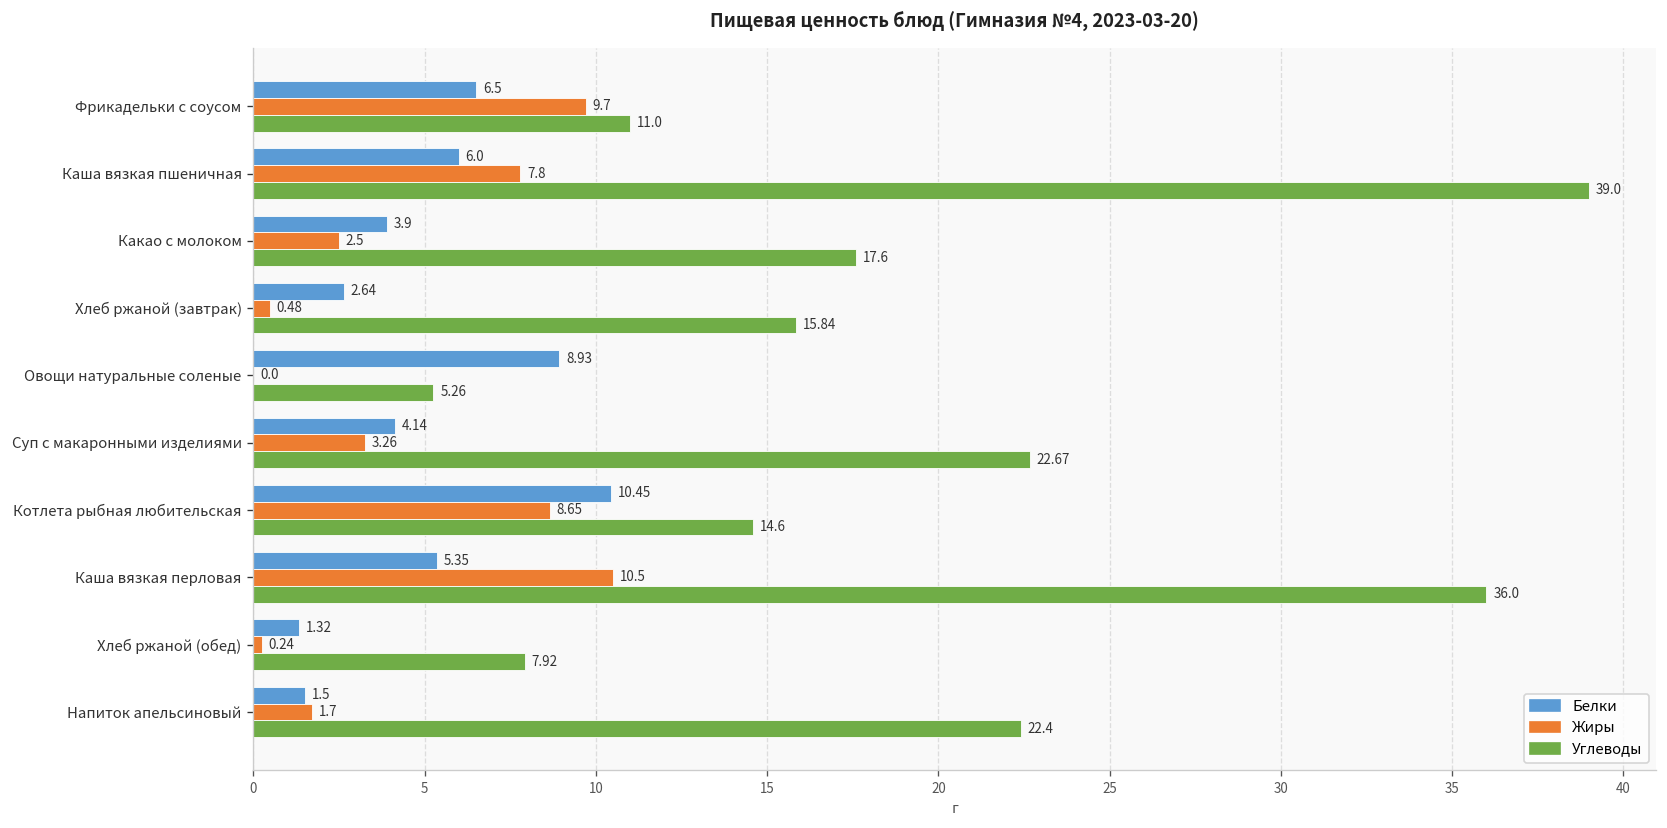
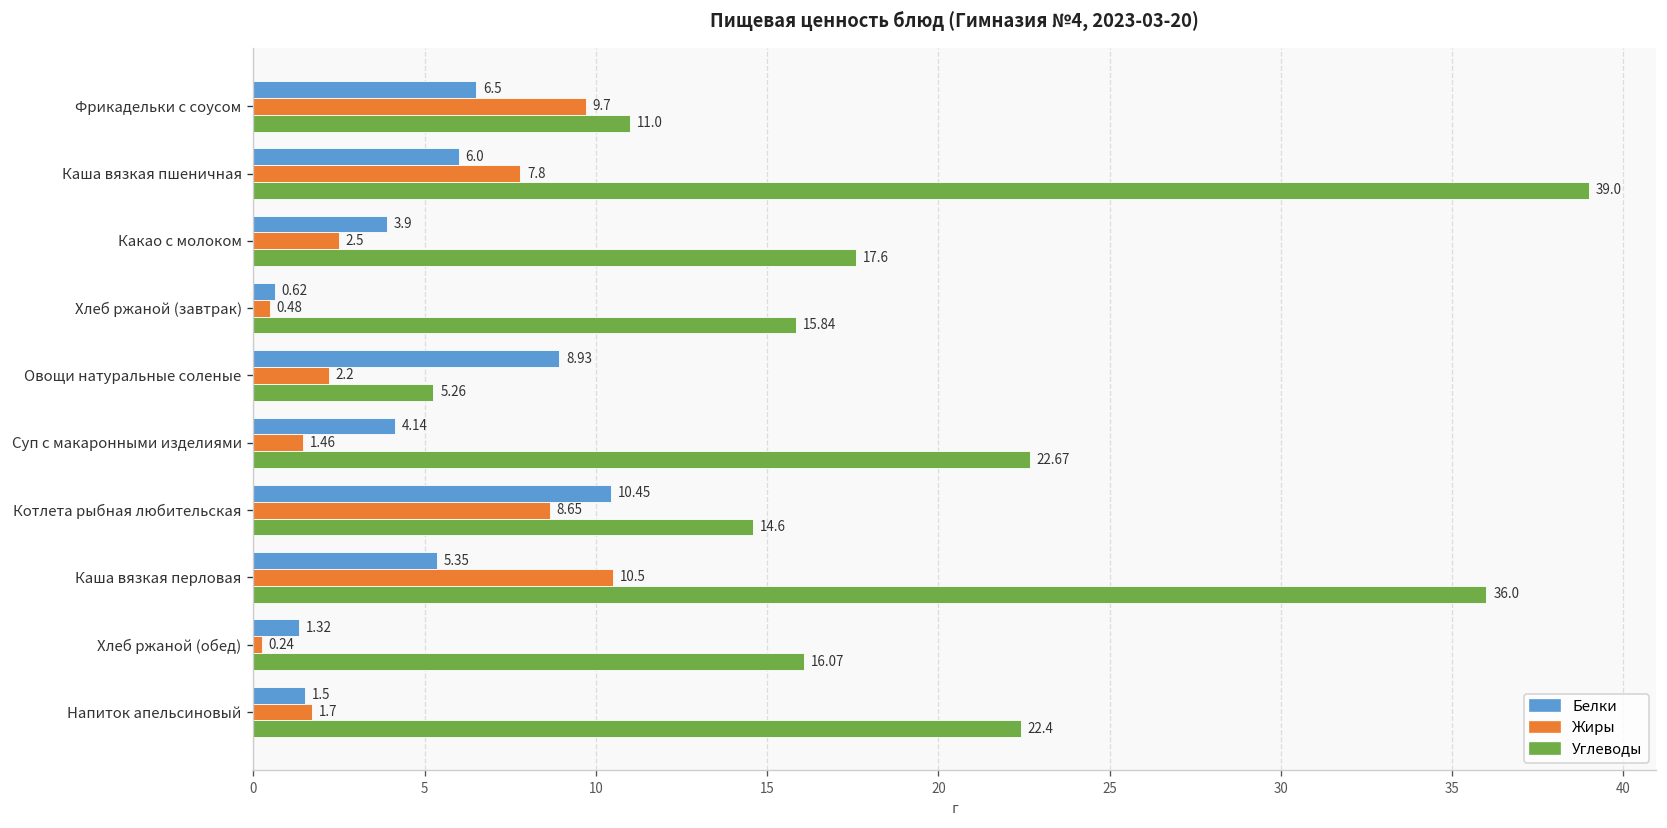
  {
    "Белки": {
      "Фрикадельки с соусом": 6.5,
      "Каша вязкая пшеничная": 6.0,
      "Какао с молоком": 3.9,
-     "Хлеб ржаной (завтрак)": 2.64,
+     "Хлеб ржаной (завтрак)": 0.62,
      "Овощи натуральные соленые": 8.93,
      "Суп с макаронными изделиями": 4.14,
      "Котлета рыбная любительская": 10.45,
      "Каша вязкая перловая": 5.35,
      "Хлеб ржаной (обед)": 1.32,
      "Напиток апельсиновый": 1.5
    },
    "Жиры": {
      "Фрикадельки с соусом": 9.7,
      "Каша вязкая пшеничная": 7.8,
      "Какао с молоком": 2.5,
      "Хлеб ржаной (завтрак)": 0.48,
-     "Овощи натуральные соленые": 0.0,
-     "Суп с макаронными изделиями": 3.26,
+     "Овощи натуральные соленые": 2.2,
+     "Суп с макаронными изделиями": 1.46,
      "Котлета рыбная любительская": 8.65,
      "Каша вязкая перловая": 10.5,
      "Хлеб ржаной (обед)": 0.24,
      "Напиток апельсиновый": 1.7
    },
    "Углеводы": {
      "Фрикадельки с соусом": 11.0,
      "Каша вязкая пшеничная": 39.0,
      "Какао с молоком": 17.6,
      "Хлеб ржаной (завтрак)": 15.84,
      "Овощи натуральные соленые": 5.26,
      "Суп с макаронными изделиями": 22.67,
      "Котлета рыбная любительская": 14.6,
      "Каша вязкая перловая": 36.0,
-     "Хлеб ржаной (обед)": 7.92,
+     "Хлеб ржаной (обед)": 16.07,
      "Напиток апельсиновый": 22.4
    }
  }
